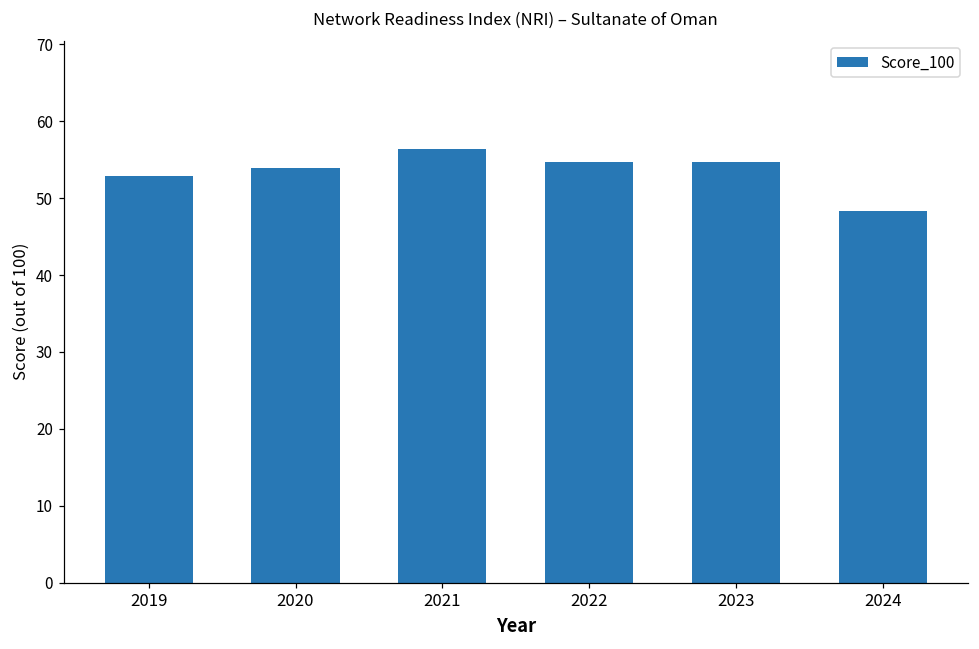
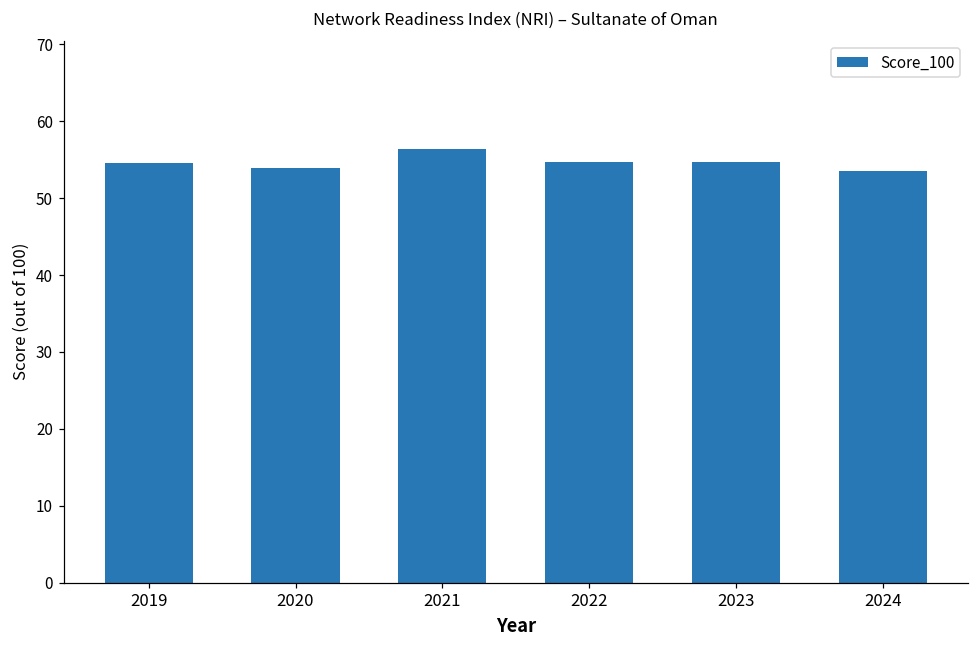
  {
-   "2019": 53,
+   "2019": 55,
    "2020": 54,
    "2021": 56,
    "2022": 55,
    "2023": 55,
-   "2024": 48
+   "2024": 54
  }
